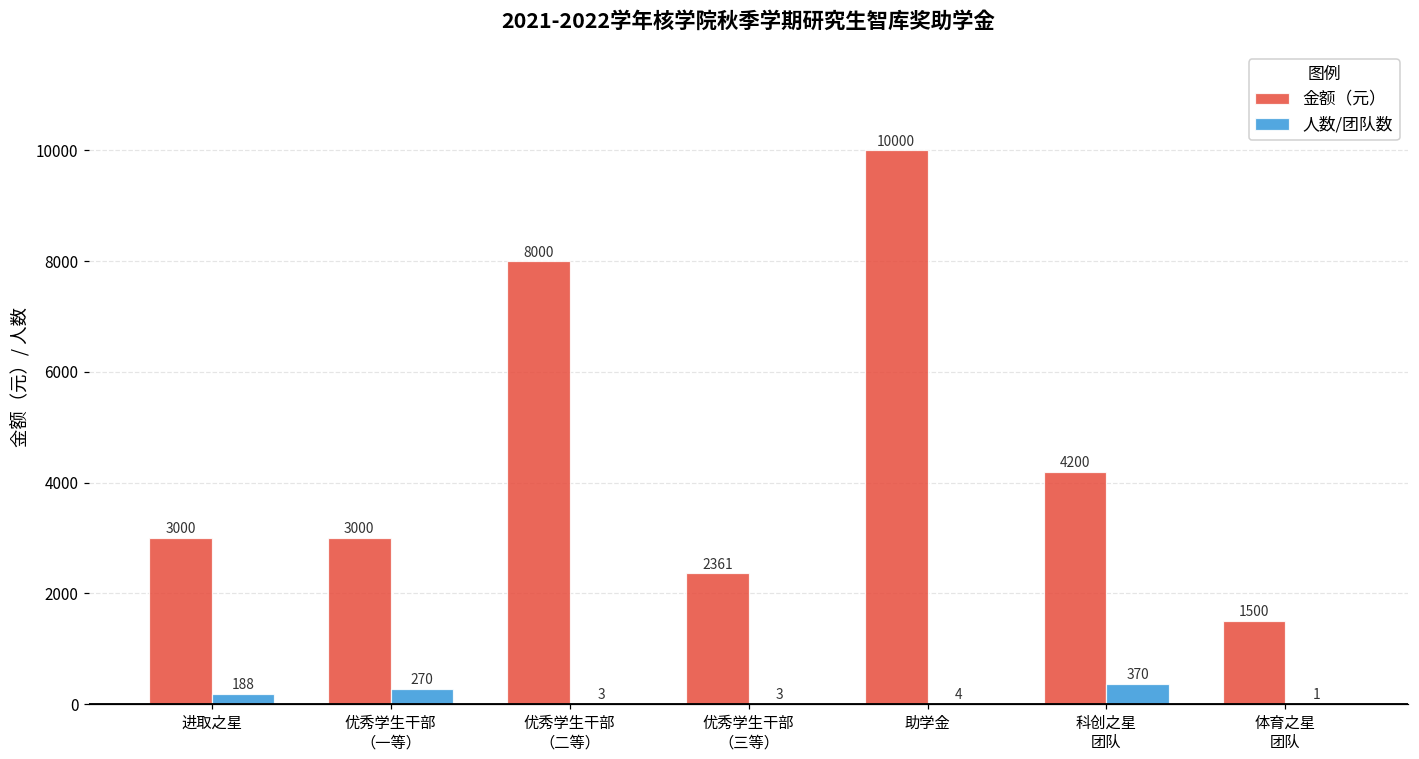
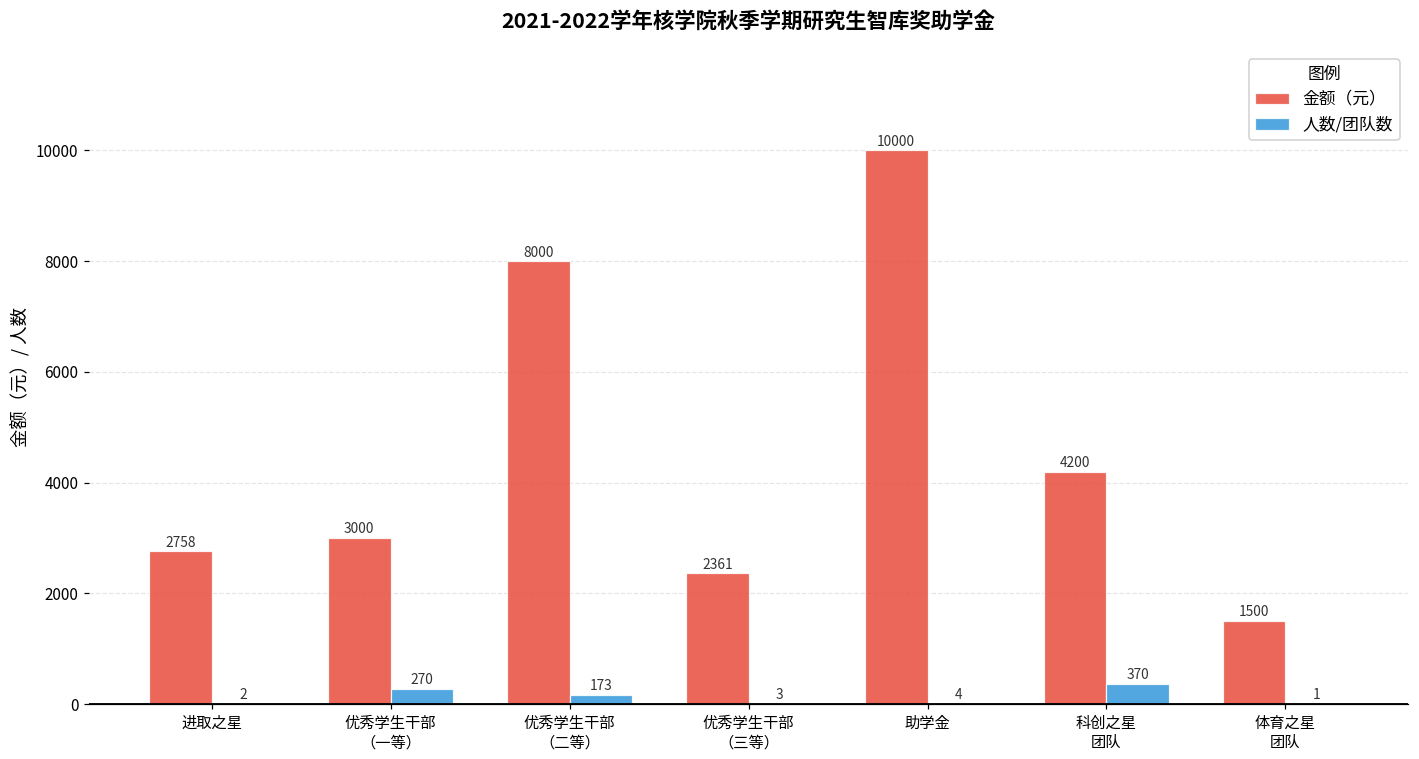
  {
    "金额（元）": {
-     "进取之星": 3000,
+     "进取之星": 2758,
      "优秀学生干部 （一等）": 3000,
      "优秀学生干部 （二等）": 8000,
      "优秀学生干部 （三等）": 2361,
      "助学金": 10000,
      "科创之星 团队": 4200,
      "体育之星 团队": 1500
    },
    "人数/团队数": {
-     "进取之星": 188,
+     "进取之星": 2,
      "优秀学生干部 （一等）": 270,
-     "优秀学生干部 （二等）": 3,
+     "优秀学生干部 （二等）": 173,
      "优秀学生干部 （三等）": 3,
      "助学金": 4,
      "科创之星 团队": 370,
      "体育之星 团队": 1
    }
  }
